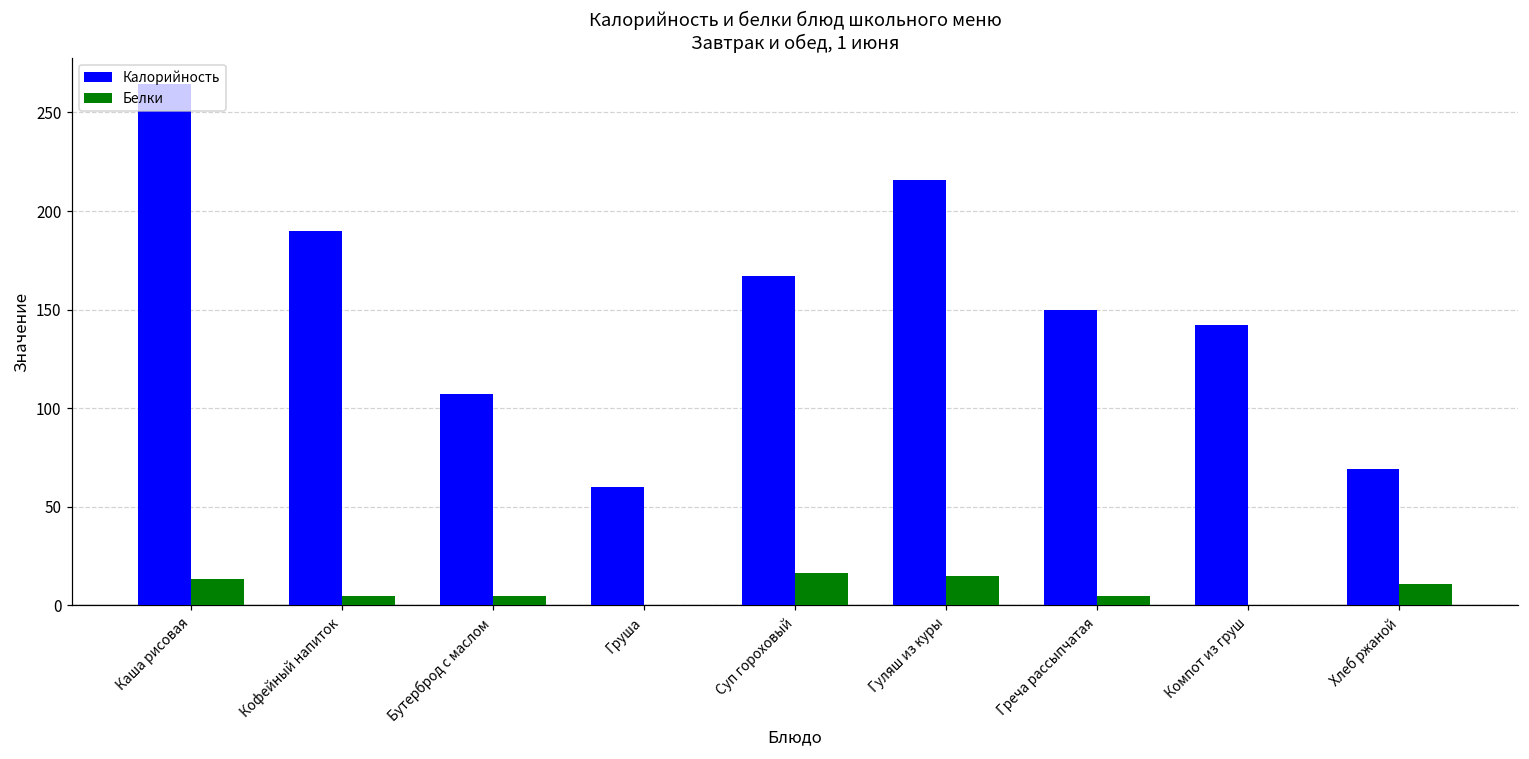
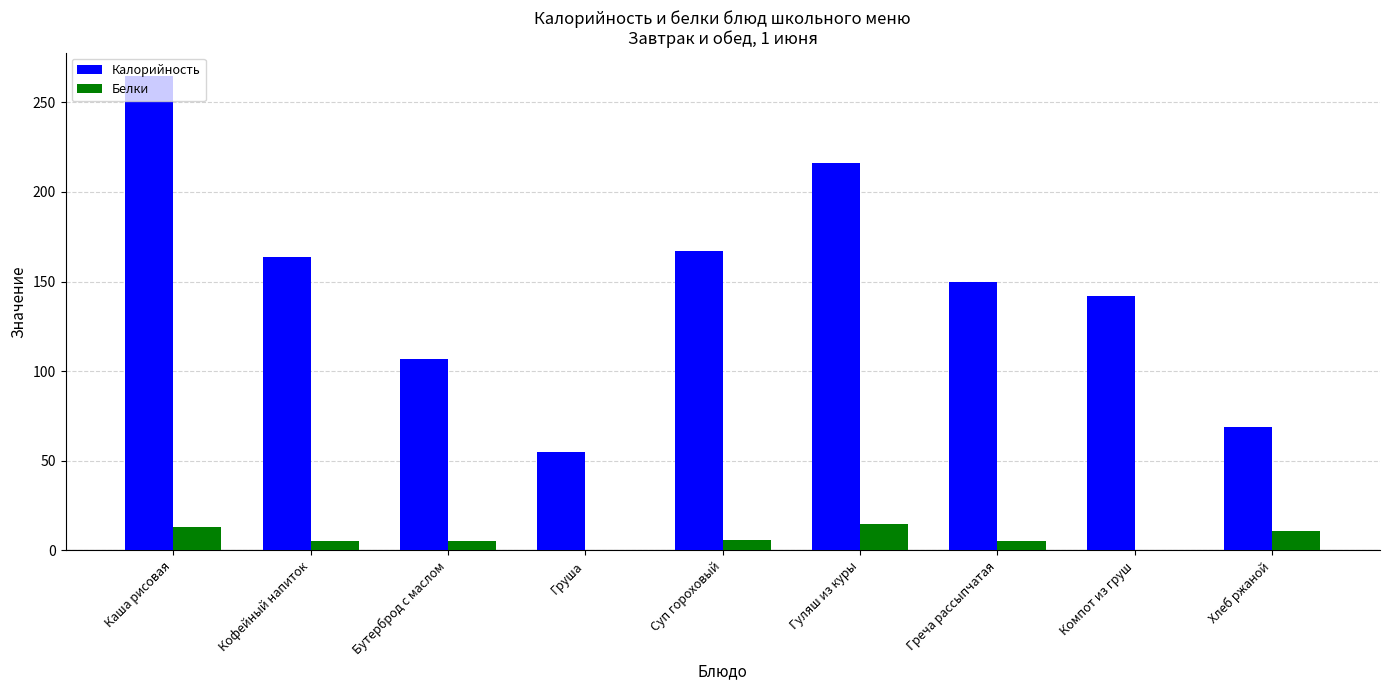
  {
    "Калорийность": {
-     "Кофейный напиток": 190,
+     "Кофейный напиток": 164,
      "Бутерброд с маслом": 107,
-     "Груша": 60,
+     "Груша": 55,
      "Суп гороховый": 167,
      "Гуляш из куры": 216,
      "Греча рассыпчатая": 150,
      "Компот из груш": 142,
      "Хлеб ржаной": 69
    },
    "Белки": {
      "Каша рисовая": 13,
      "Кофейный напиток": 5,
      "Бутерброд с маслом": 5,
      "Груша": 0,
-     "Суп гороховый": 16,
+     "Суп гороховый": 6,
      "Гуляш из куры": 15,
      "Греча рассыпчатая": 5,
      "Хлеб ржаной": 11
    }
  }
